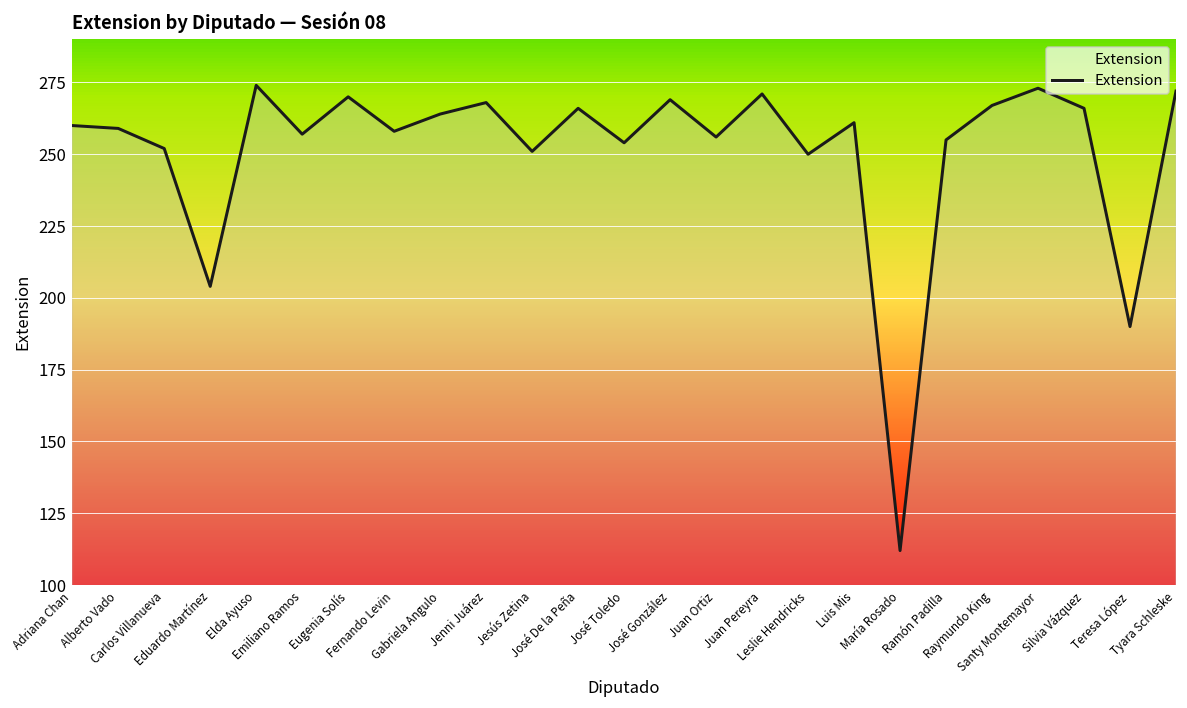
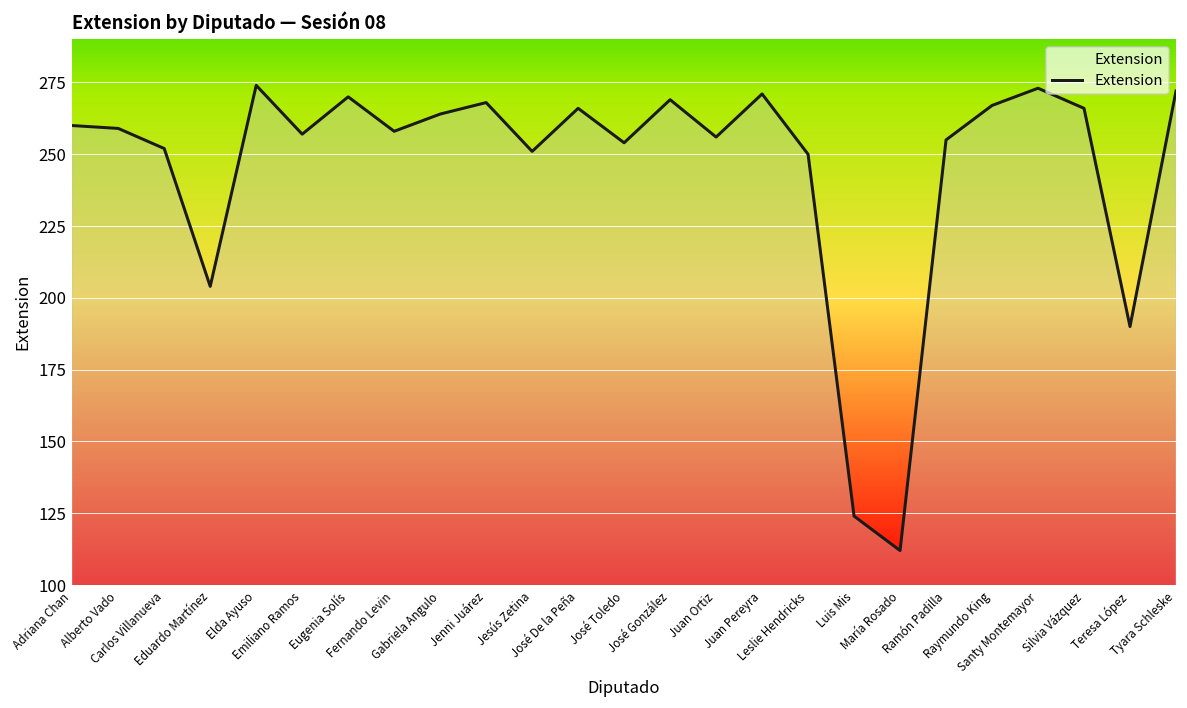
  {
    "Adriana Chan": 260,
    "Alberto Vado": 259,
    "Carlos Villanueva": 252,
    "Eduardo Martínez": 204,
    "Elda Ayuso": 274,
    "Emiliano Ramos": 257,
    "Eugenia Solís": 270,
    "Fernando Levin": 258,
    "Gabriela Angulo": 264,
    "Jenni Juárez": 268,
    "Jesús Zetina": 251,
    "José De la Peña": 266,
    "José Toledo": 254,
    "José González": 269,
    "Juan Ortiz": 256,
    "Juan Pereyra": 271,
    "Leslie Hendricks": 250,
-   "Luis Mis": 261,
+   "Luis Mis": 124,
    "María Rosado": 112,
    "Ramón Padilla": 255,
    "Raymundo King": 267,
    "Santy Montemayor": 273,
    "Silvia Vázquez": 266,
    "Teresa López": 190,
    "Tyara Schleske": 272
  }
